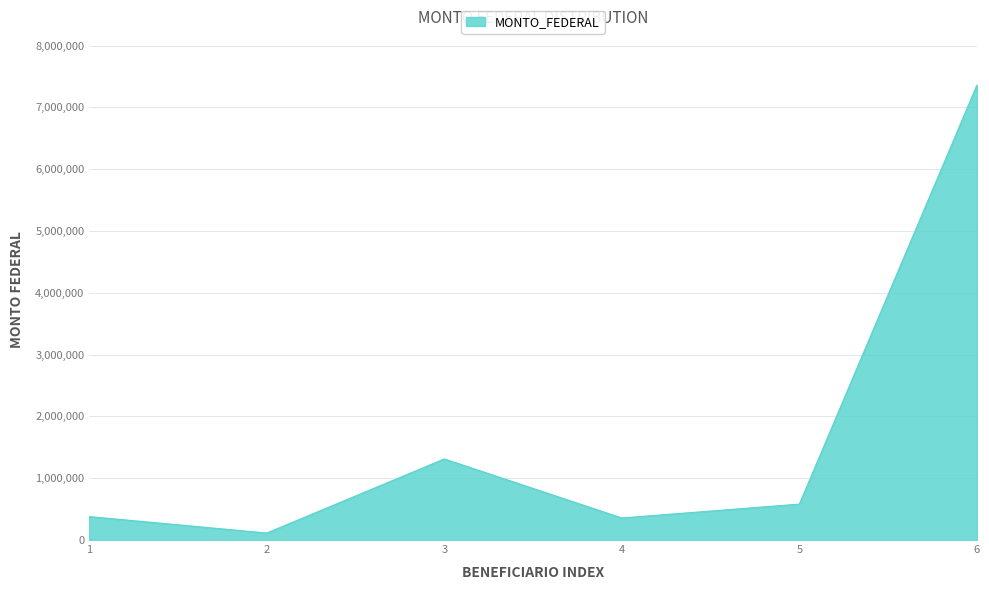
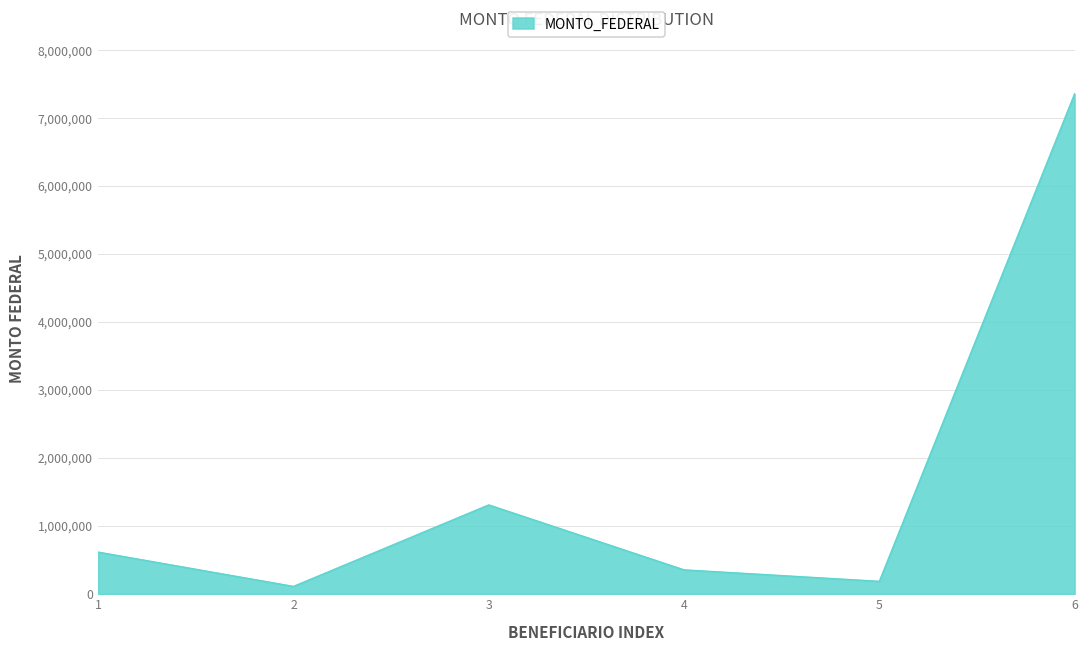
  {
-   "1": "400,000",
+   "1": "600,000",
    "2": "100,000",
    "3": "1,300,000",
    "4": "400,000",
-   "5": "600,000",
+   "5": "200,000",
    "6": "7,400,000"
  }
